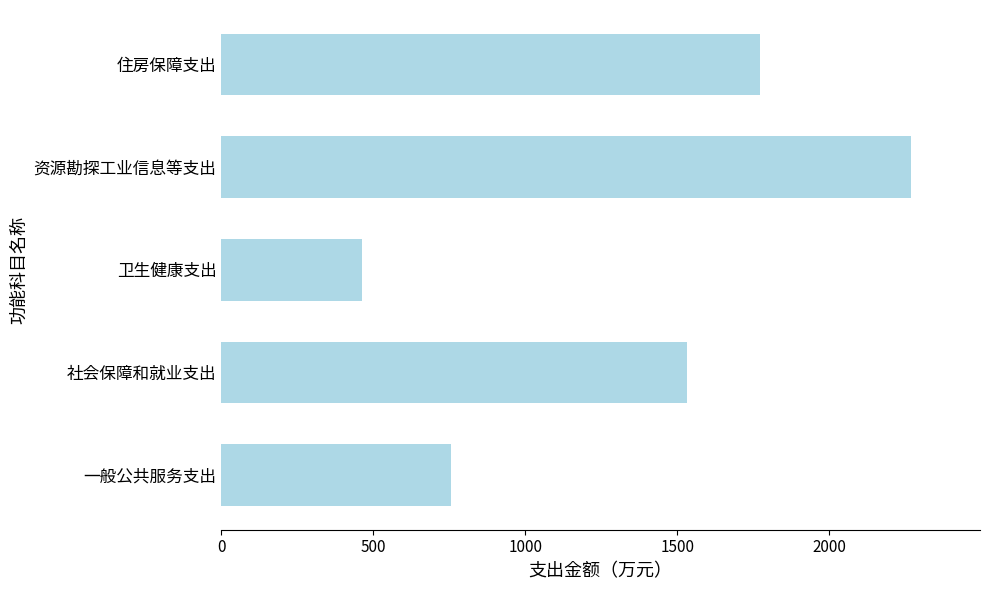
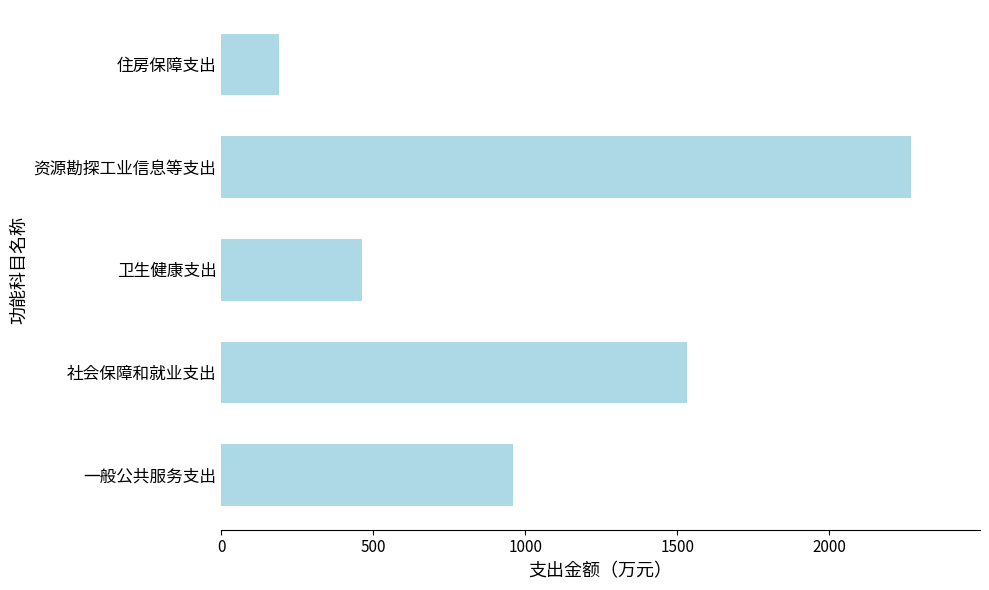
  {
-   "住房保障支出": 1770,
+   "住房保障支出": 190,
    "资源勘探工业信息等支出": 2270,
    "卫生健康支出": 460,
    "社会保障和就业支出": 1530,
-   "一般公共服务支出": 760
+   "一般公共服务支出": 960
  }
